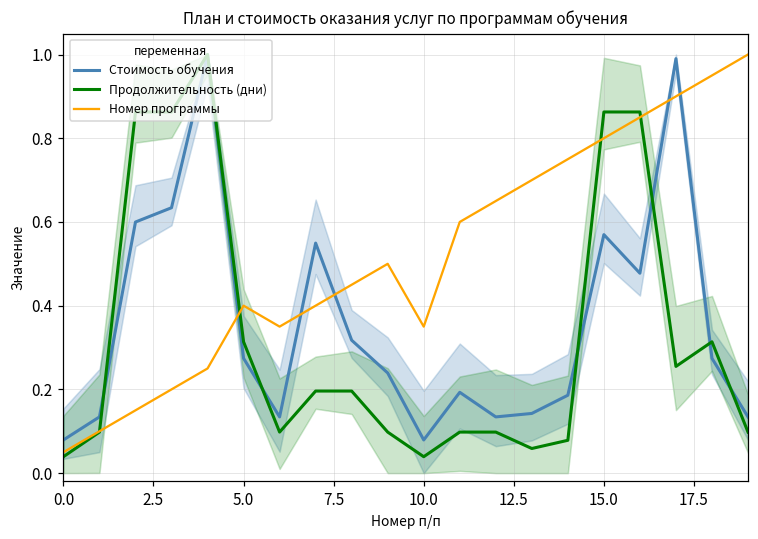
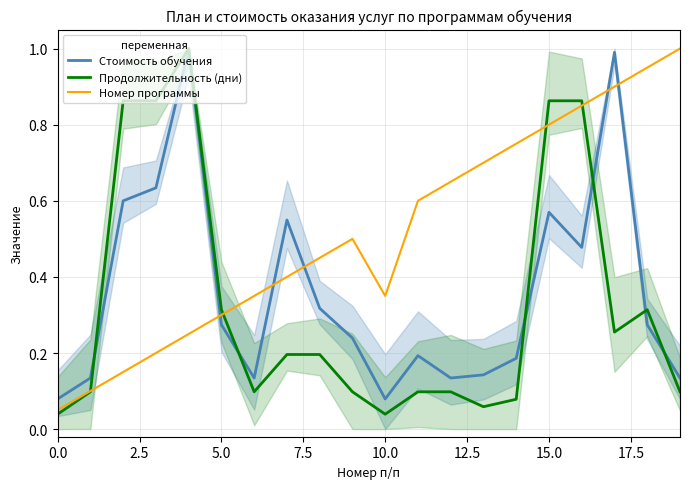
  {
    "Номер программы": {
      "0.0": 0.05,
-     "5.0": 0.40,
+     "5.0": 0.30,
      "10.0": 0.35,
      "15.0": 0.80
    }
  }
